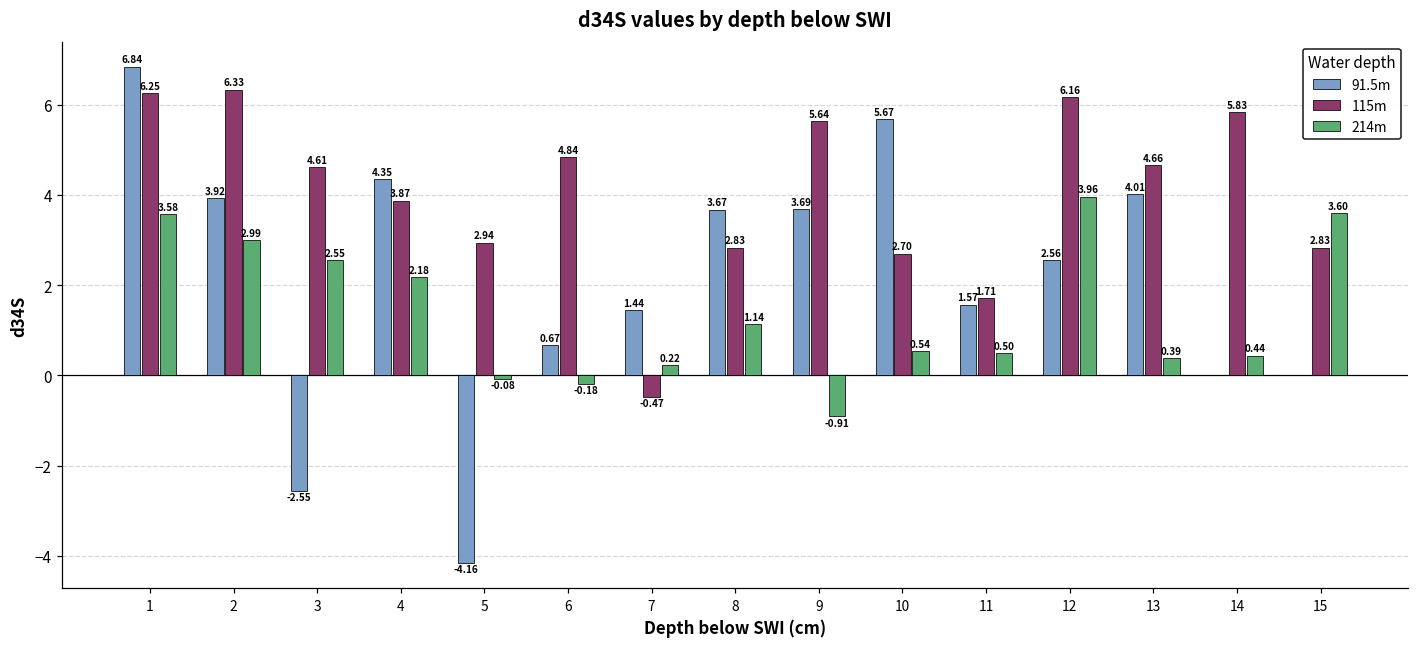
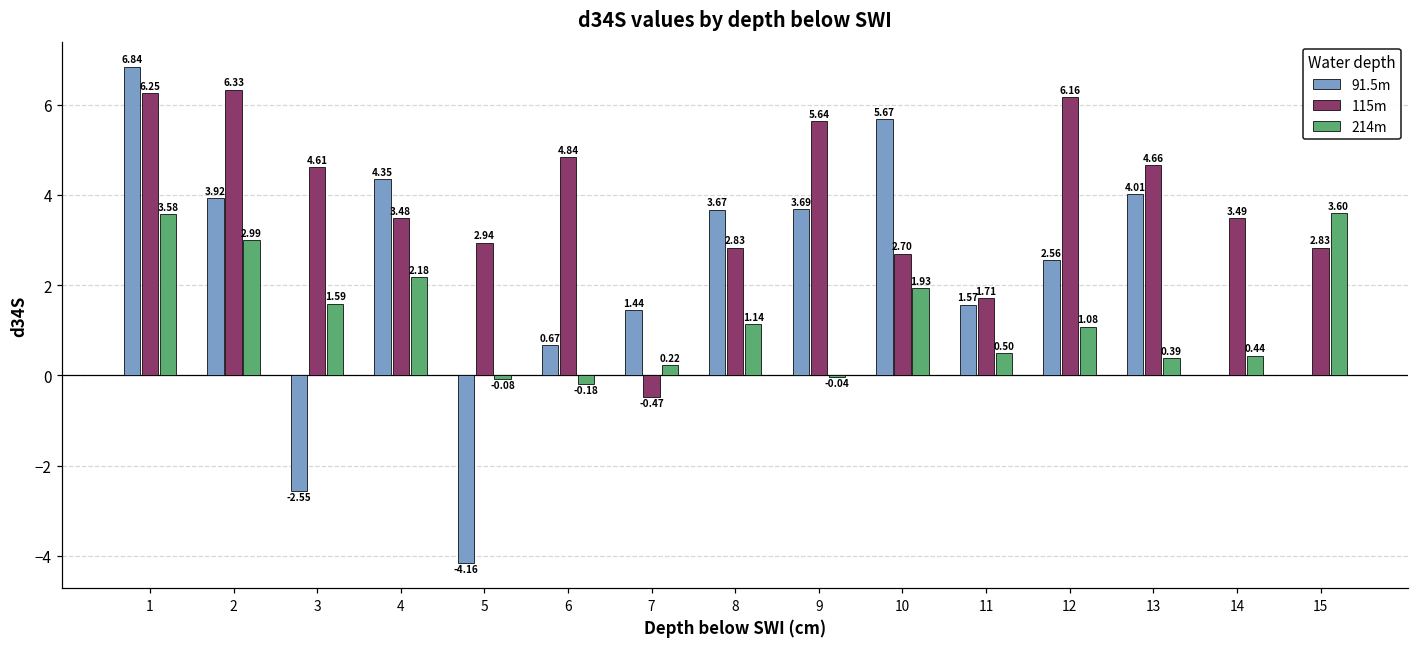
  {
    "115m": {
      "1": 6.25,
      "2": 6.33,
      "3": 4.61,
-     "4": 3.87,
+     "4": 3.48,
      "5": 2.94,
      "6": 4.84,
      "7": -0.47,
      "8": 2.83,
      "9": 5.64,
      "10": 2.70,
      "11": 1.71,
      "12": 6.16,
      "13": 4.66,
-     "14": 5.83,
+     "14": 3.49,
      "15": 2.83
    },
    "214m": {
      "1": 3.58,
      "2": 2.99,
-     "3": 2.55,
+     "3": 1.59,
      "4": 2.18,
      "5": -0.08,
      "6": -0.18,
      "7": 0.22,
      "8": 1.14,
-     "9": -0.91,
-     "10": 0.54,
+     "9": -0.04,
+     "10": 1.93,
      "11": 0.50,
-     "12": 3.96,
+     "12": 1.08,
      "13": 0.39,
      "14": 0.44,
      "15": 3.60
    }
  }
